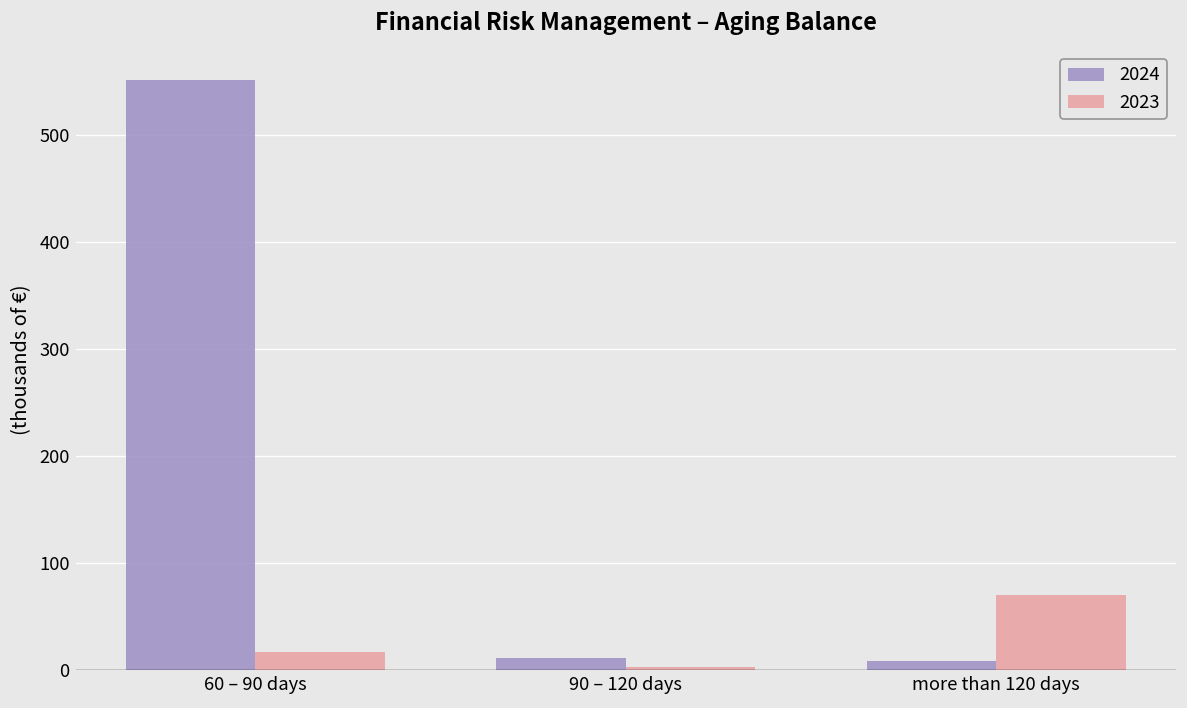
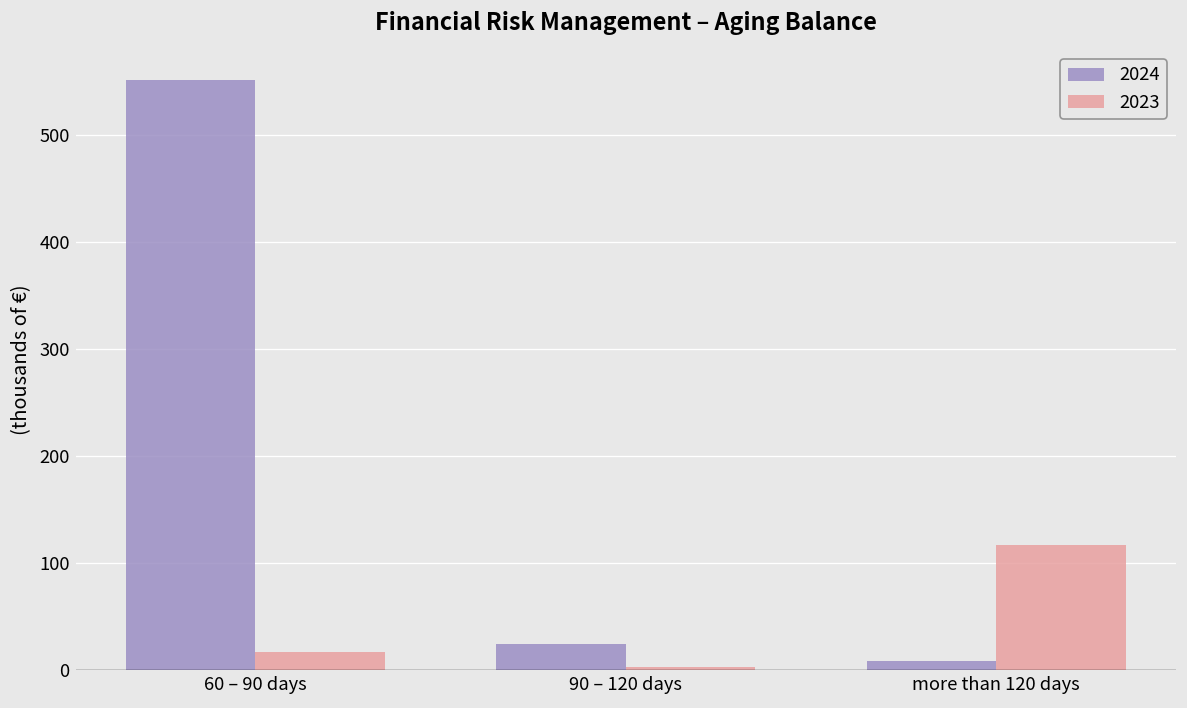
  {
    "2024": {
      "60 – 90 days": 550,
-     "90 – 120 days": 10,
+     "90 – 120 days": 20,
      "more than 120 days": 10
    },
    "2023": {
      "60 – 90 days": 20,
      "90 – 120 days": 0,
-     "more than 120 days": 70
+     "more than 120 days": 120
    }
  }
